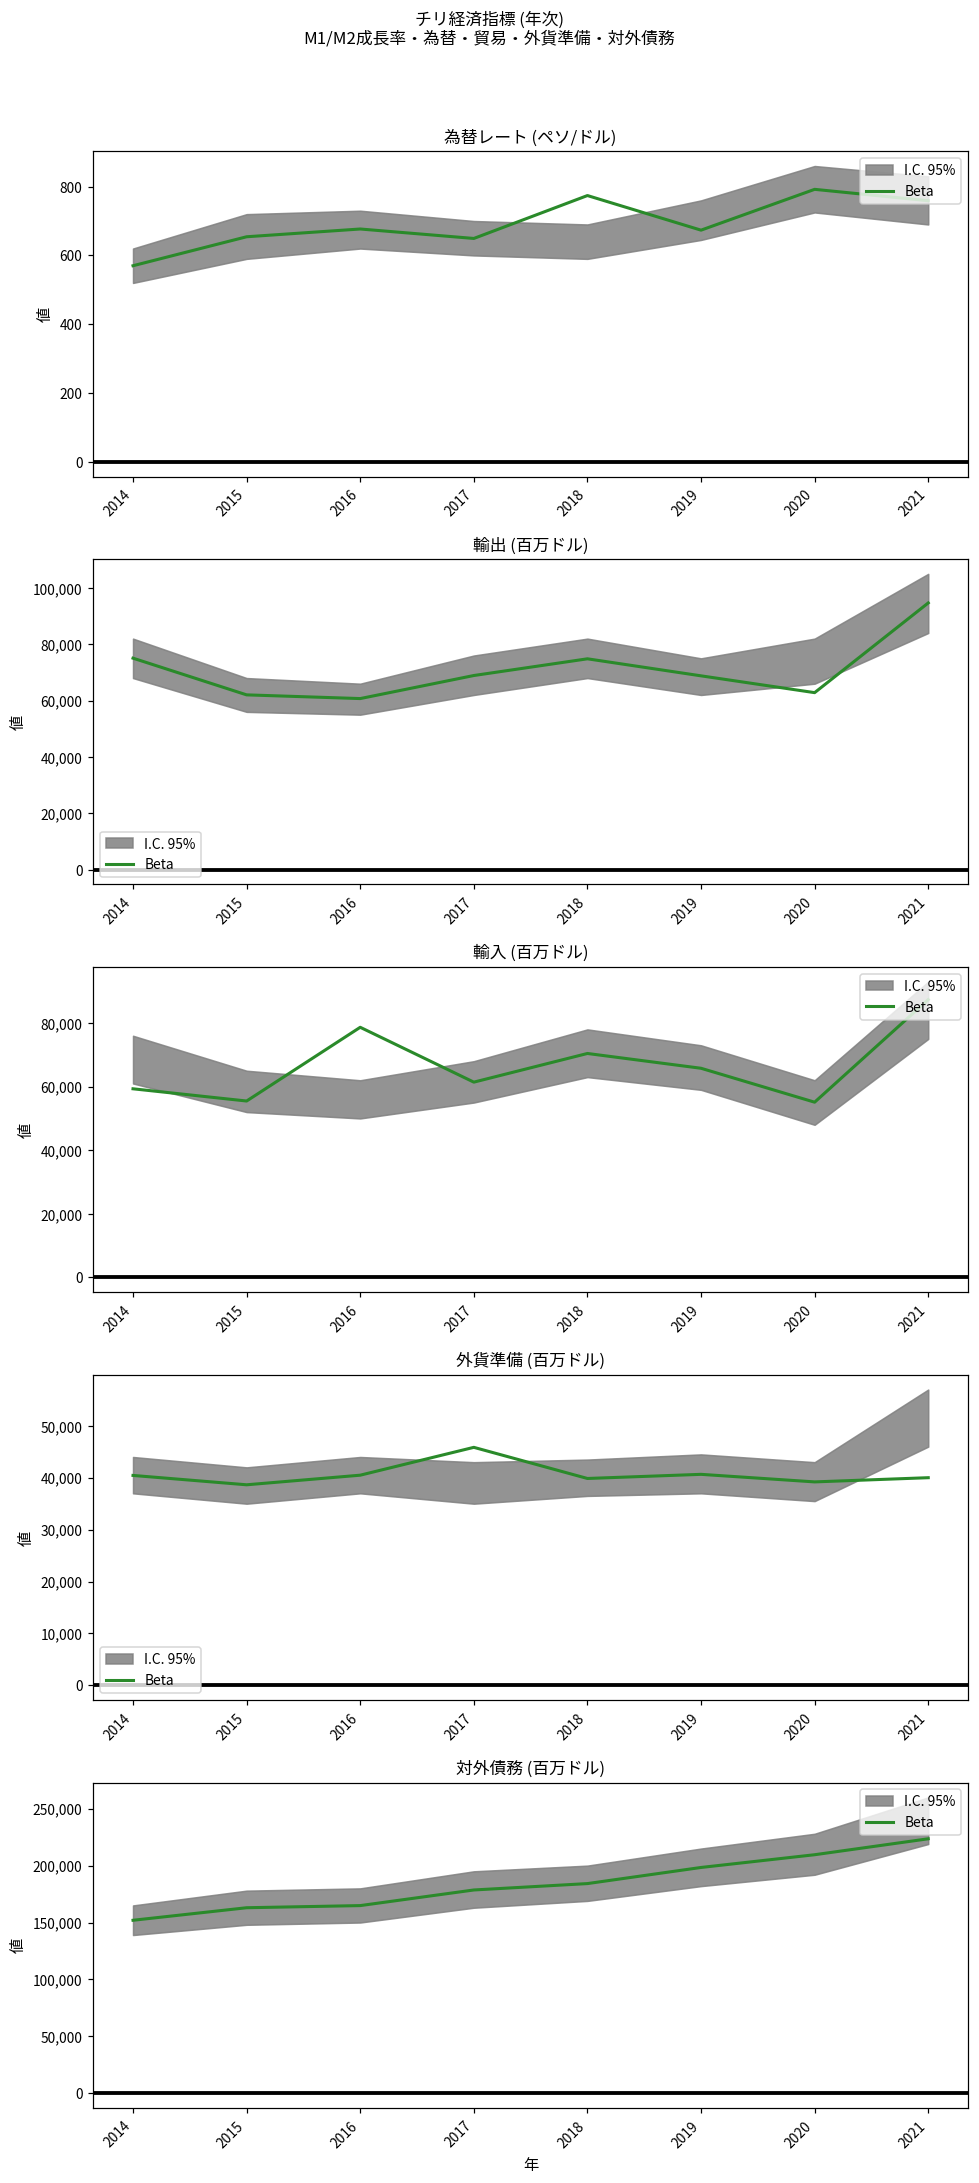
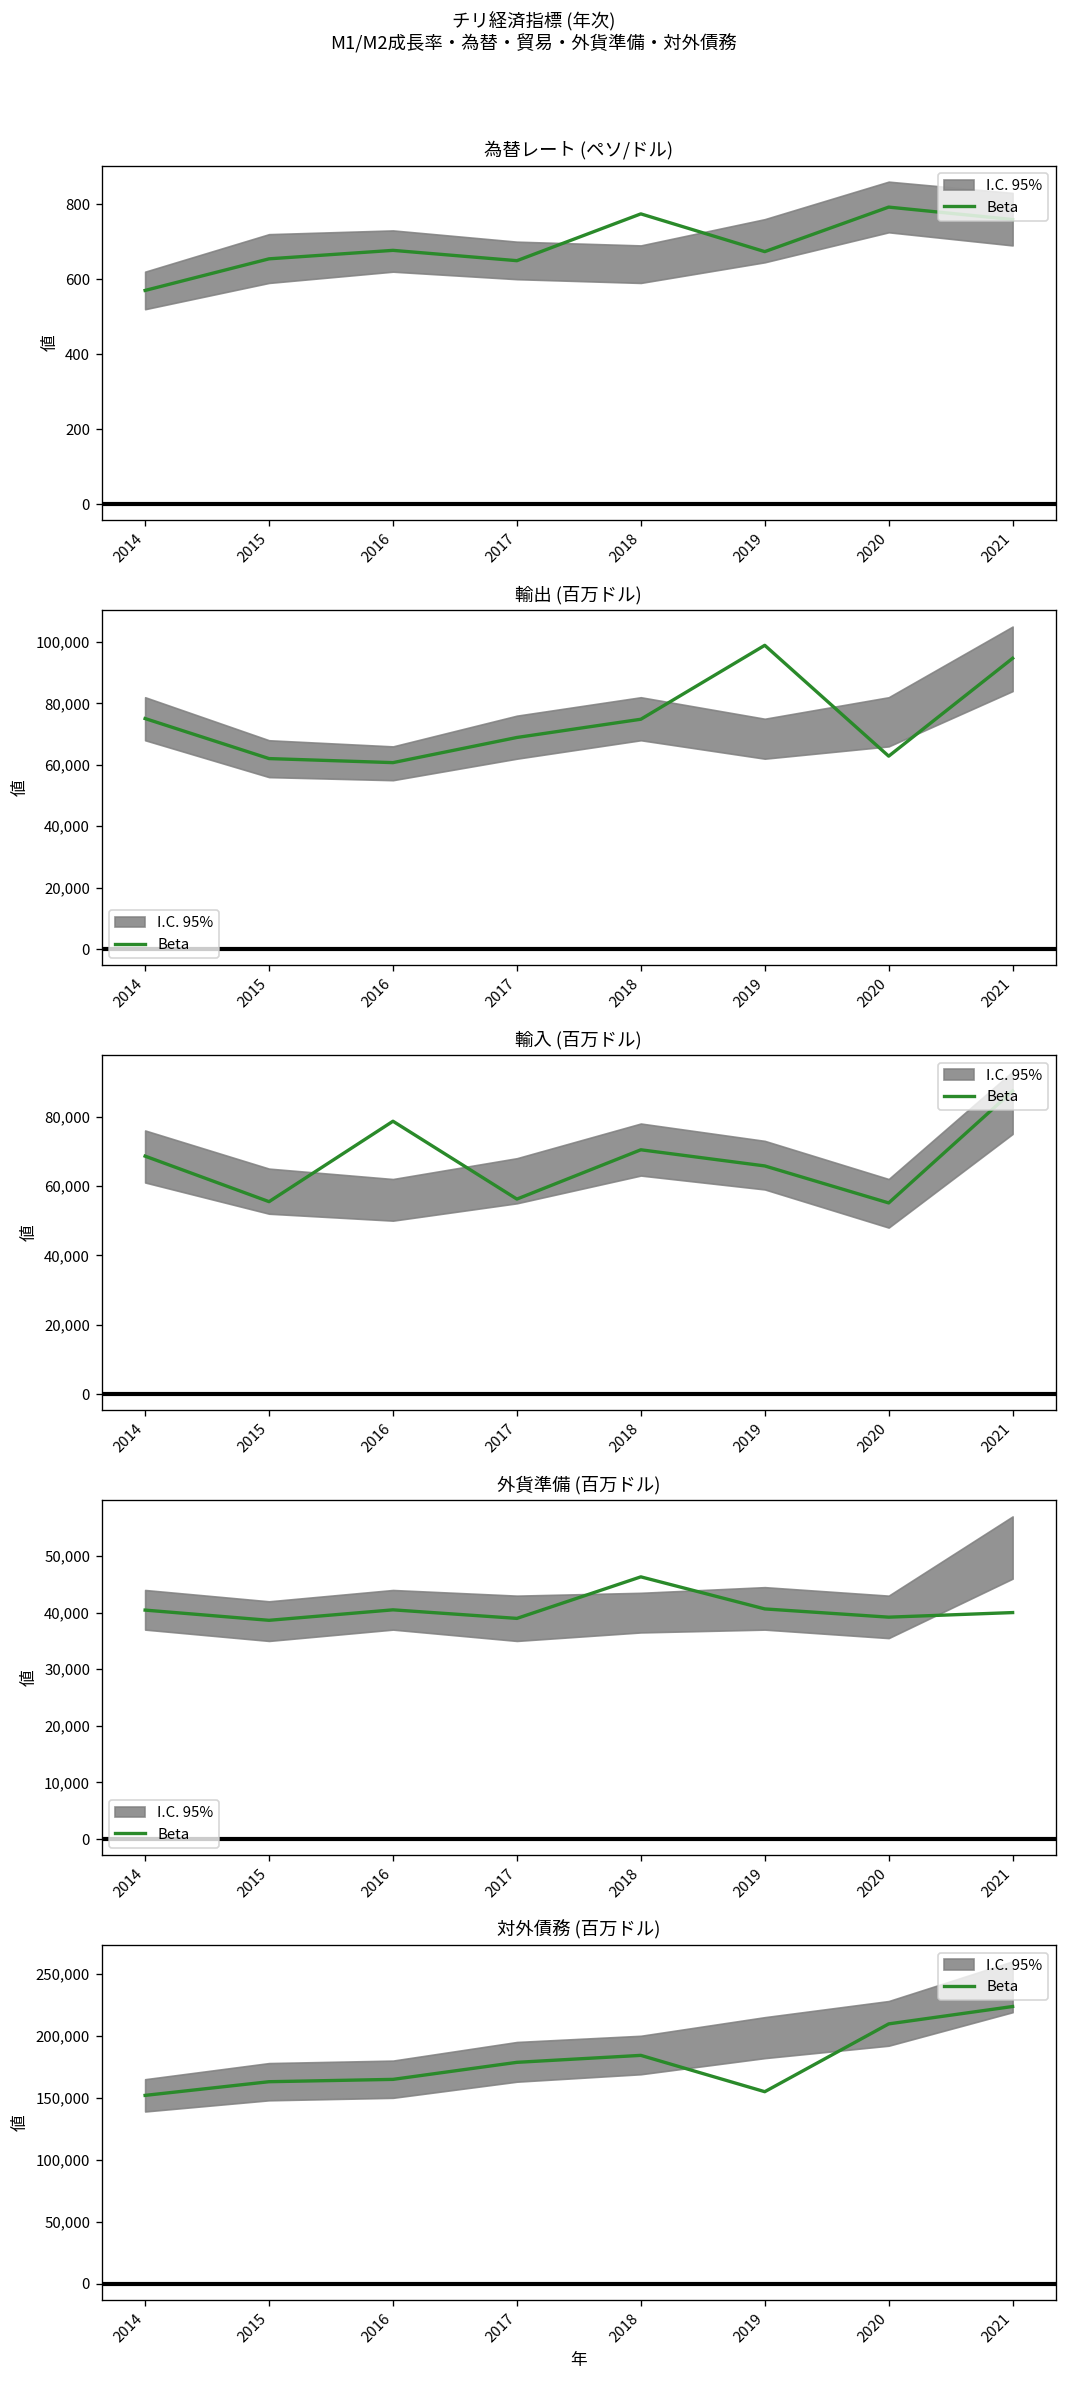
  {
    "為替レート (ペソ/ドル)": {
      "Beta": {
        "2014": "570",
        "2015": "650",
        "2016": "680",
        "2017": "650",
        "2018": "770",
        "2019": "670",
        "2020": "790"
      }
    },
    "輸出 (百万ドル)": {
      "Beta": {
        "2014": "75,000",
        "2015": "62,000",
        "2016": "61,000",
        "2017": "69,000",
        "2018": "75,000",
-       "2019": "69,000",
+       "2019": "99,000",
        "2020": "63,000",
        "2021": "95,000"
      }
    },
    "輸入 (百万ドル)": {
      "Beta": {
-       "2014": "59,000",
+       "2014": "69,000",
        "2015": "55,000",
        "2016": "79,000",
-       "2017": "61,000",
+       "2017": "56,000",
        "2018": "70,000",
        "2019": "66,000",
        "2020": "55,000"
      }
    },
    "外貨準備 (百万ドル)": {
      "Beta": {
        "2014": "40,000",
        "2015": "39,000",
        "2016": "40,000",
-       "2017": "46,000",
-       "2018": "40,000",
+       "2017": "39,000",
+       "2018": "46,000",
        "2019": "41,000",
        "2020": "39,000",
        "2021": "40,000"
      }
    },
    "対外債務 (百万ドル)": {
      "Beta": {
        "2014": "152,000",
        "2015": "163,000",
        "2016": "165,000",
        "2017": "179,000",
        "2018": "184,000",
-       "2019": "198,000",
+       "2019": "155,000",
        "2020": "210,000",
        "2021": "224,000"
      }
    }
  }
